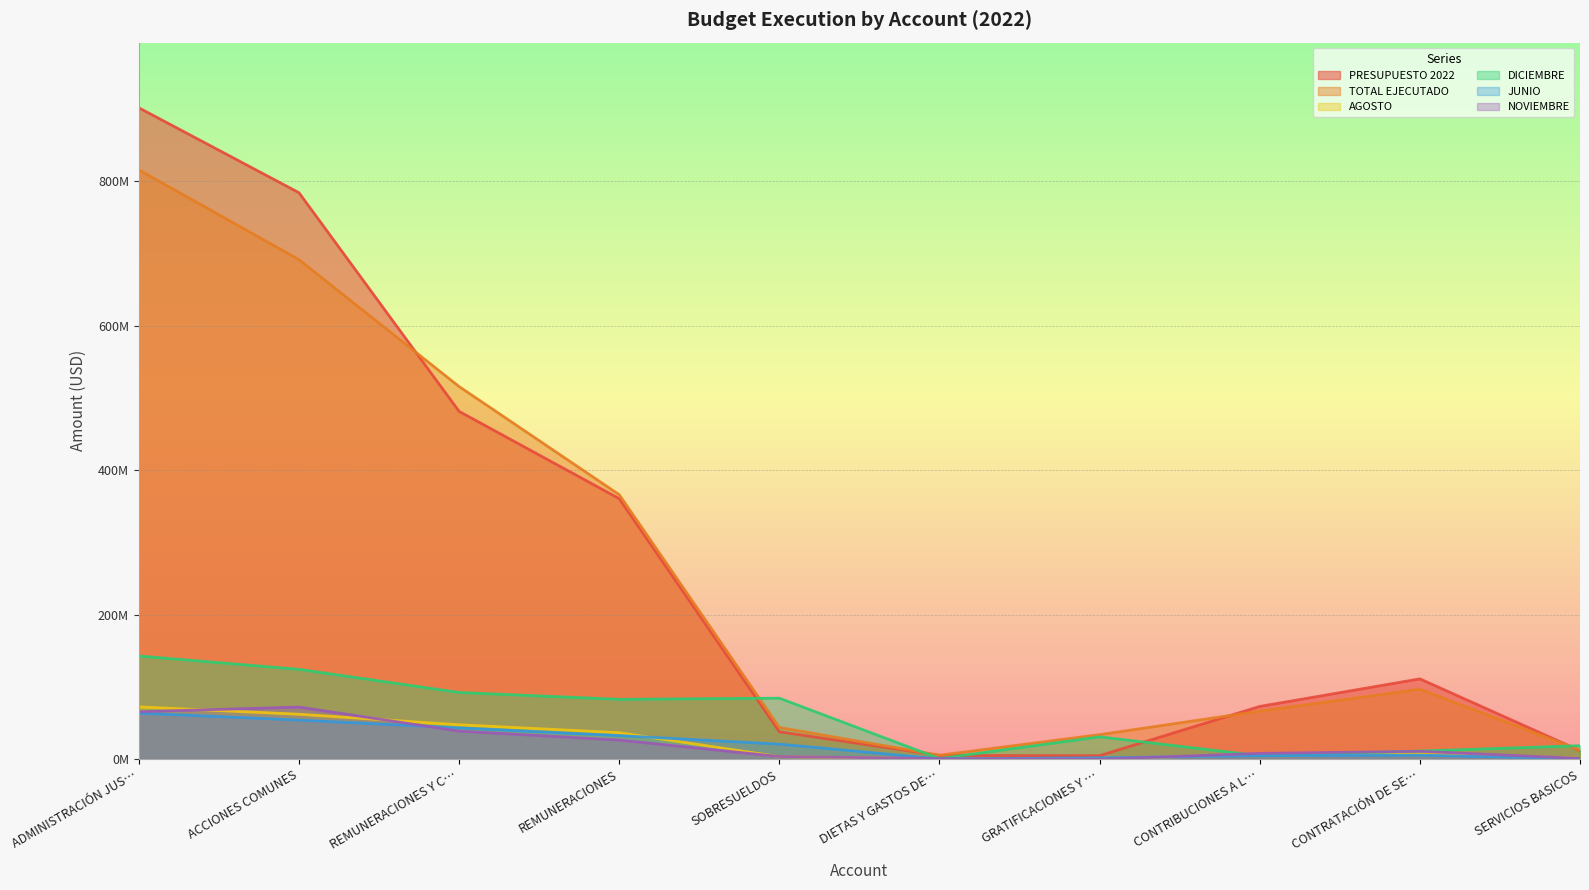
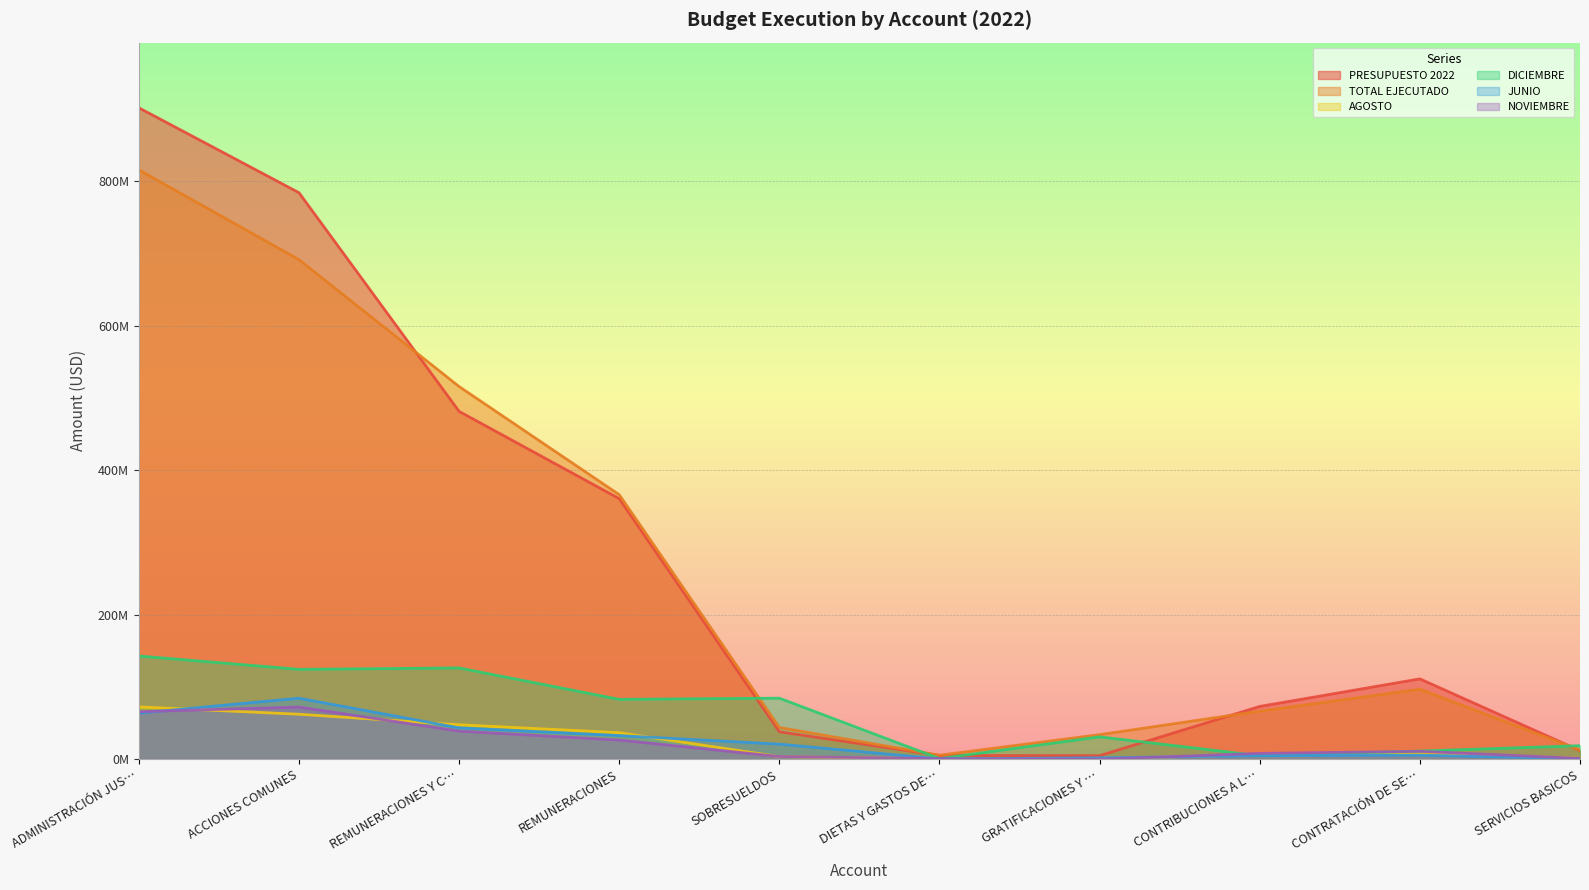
  {
    "DICIEMBRE": {
      "ADMINISTRACIÓN JUS…": 140000000,
      "ACCIONES COMUNES": 120000000,
-     "REMUNERACIONES Y C…": 90000000,
+     "REMUNERACIONES Y C…": 130000000,
      "REMUNERACIONES": 80000000,
      "SOBRESUELDOS": 80000000,
      "SERVICIOS BASICOS": 20000000
    },
    "JUNIO": {
-     "ACCIONES COMUNES": 50000000,
+     "ACCIONES COMUNES": 80000000,
      "REMUNERACIONES Y C…": 40000000,
      "REMUNERACIONES": 30000000,
      "SOBRESUELDOS": 20000000
    },
    "NOVIEMBRE": {
      "ACCIONES COMUNES": 70000000,
      "REMUNERACIONES Y C…": 40000000,
      "REMUNERACIONES": 30000000
    }
  }
